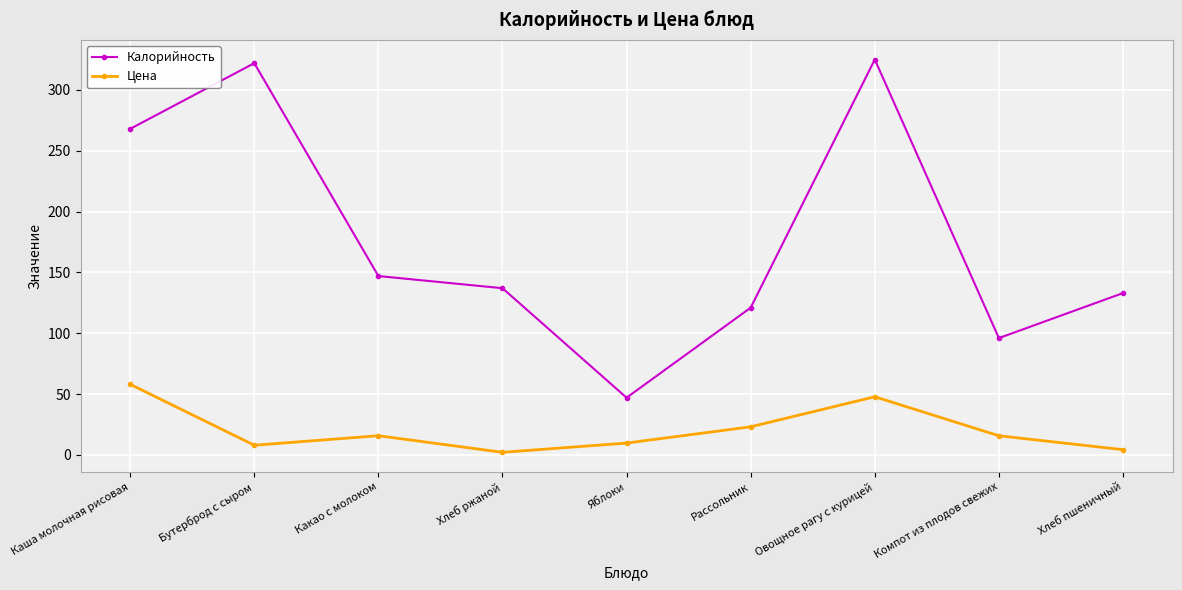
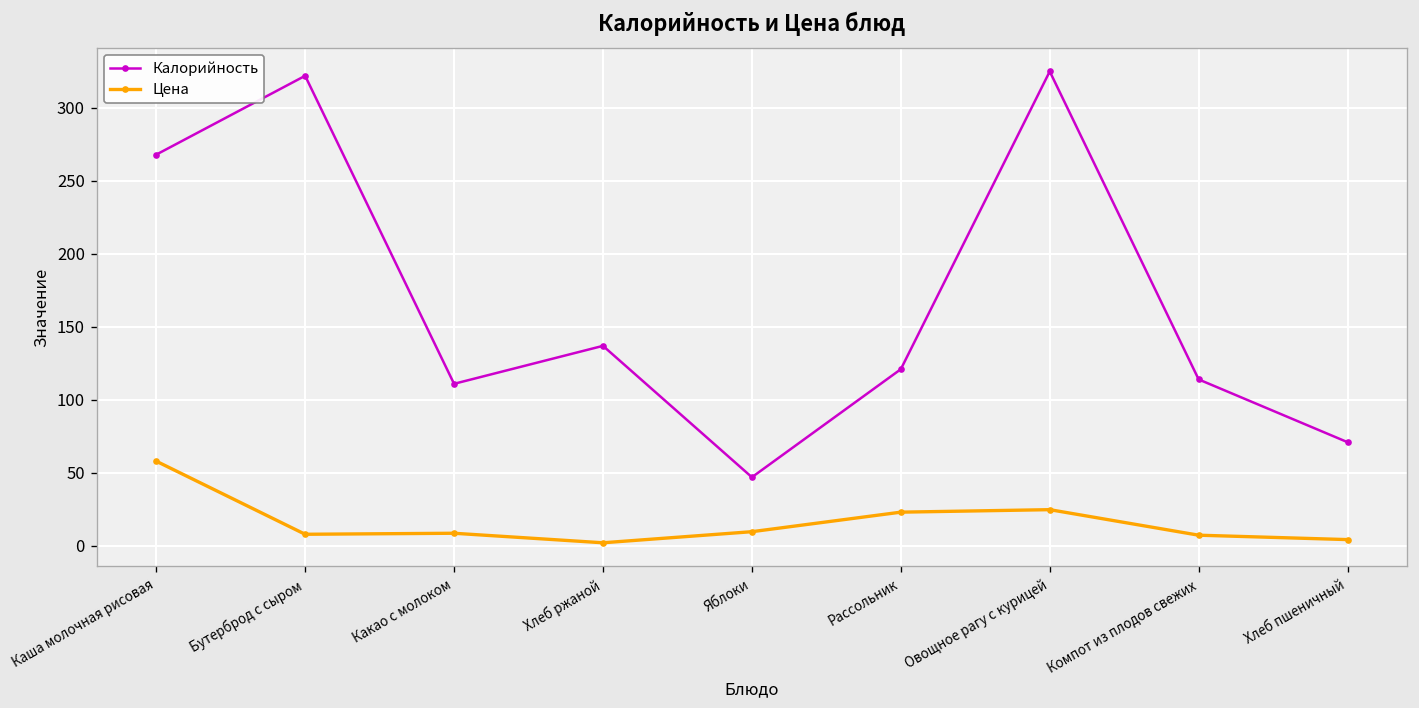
  {
    "Калорийность": {
      "Каша молочная рисовая": 268,
      "Бутерброд с сыром": 322,
-     "Какао с молоком": 147,
+     "Какао с молоком": 111,
      "Хлеб ржаной": 137,
      "Яблоки": 47,
      "Рассольник": 121,
      "Овощное рагу с курицей": 325,
-     "Компот из плодов свежих": 96,
-     "Хлеб пшеничный": 133
+     "Компот из плодов свежих": 114,
+     "Хлеб пшеничный": 71
    },
    "Цена": {
      "Каша молочная рисовая": 58,
      "Бутерброд с сыром": 8,
-     "Какао с молоком": 16,
+     "Какао с молоком": 9,
      "Хлеб ржаной": 2,
      "Яблоки": 10,
      "Рассольник": 23,
-     "Овощное рагу с курицей": 48,
-     "Компот из плодов свежих": 16,
+     "Овощное рагу с курицей": 25,
+     "Компот из плодов свежих": 7,
      "Хлеб пшеничный": 4
    }
  }
